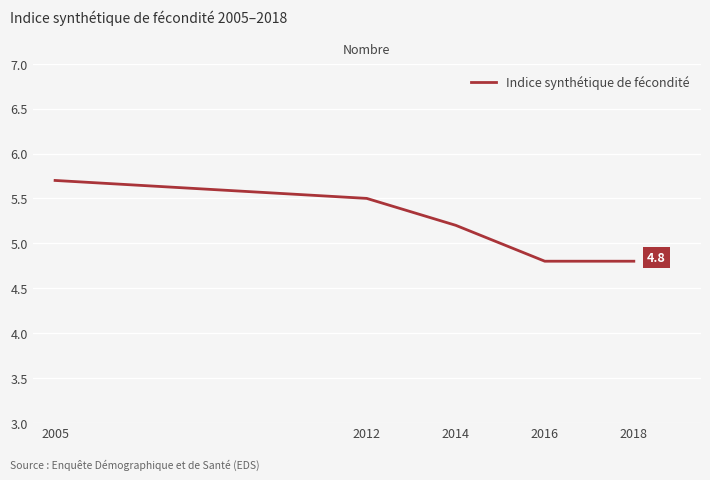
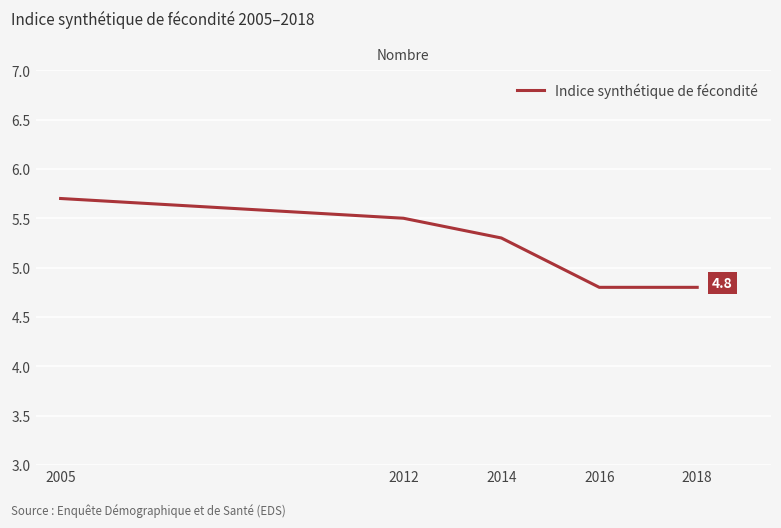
  {
    "2005": 5.7,
    "2012": 5.5,
-   "2014": 5.2,
+   "2014": 5.3,
    "2016": 4.8
  }
